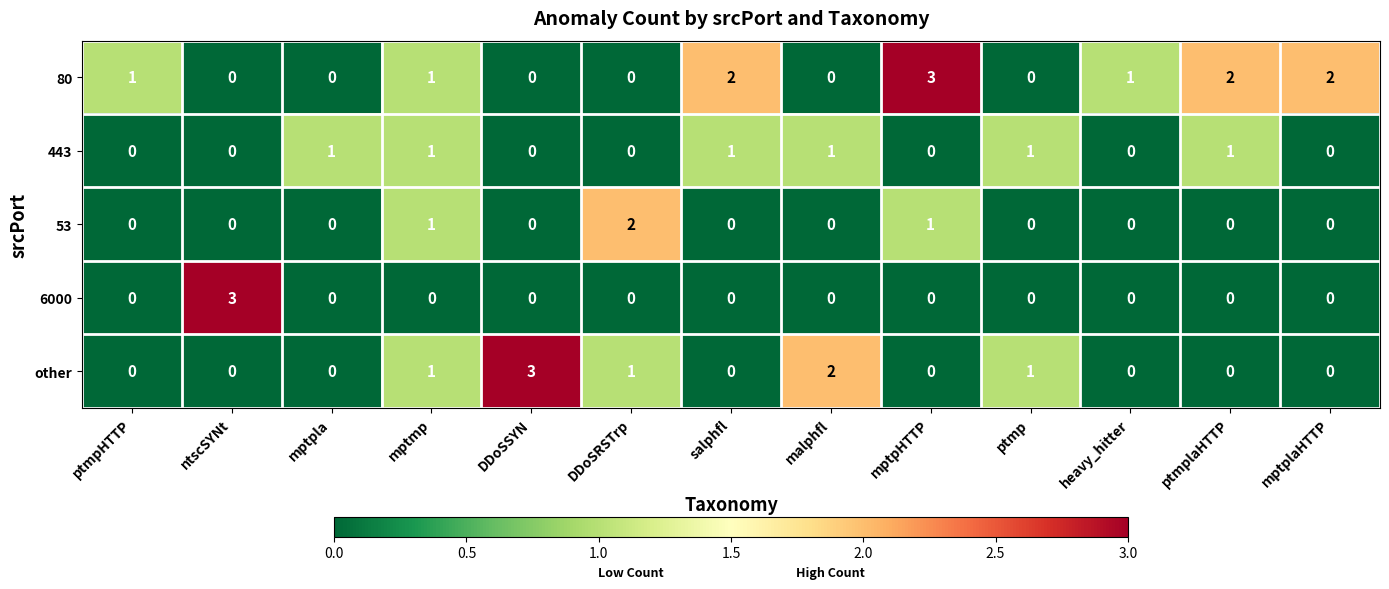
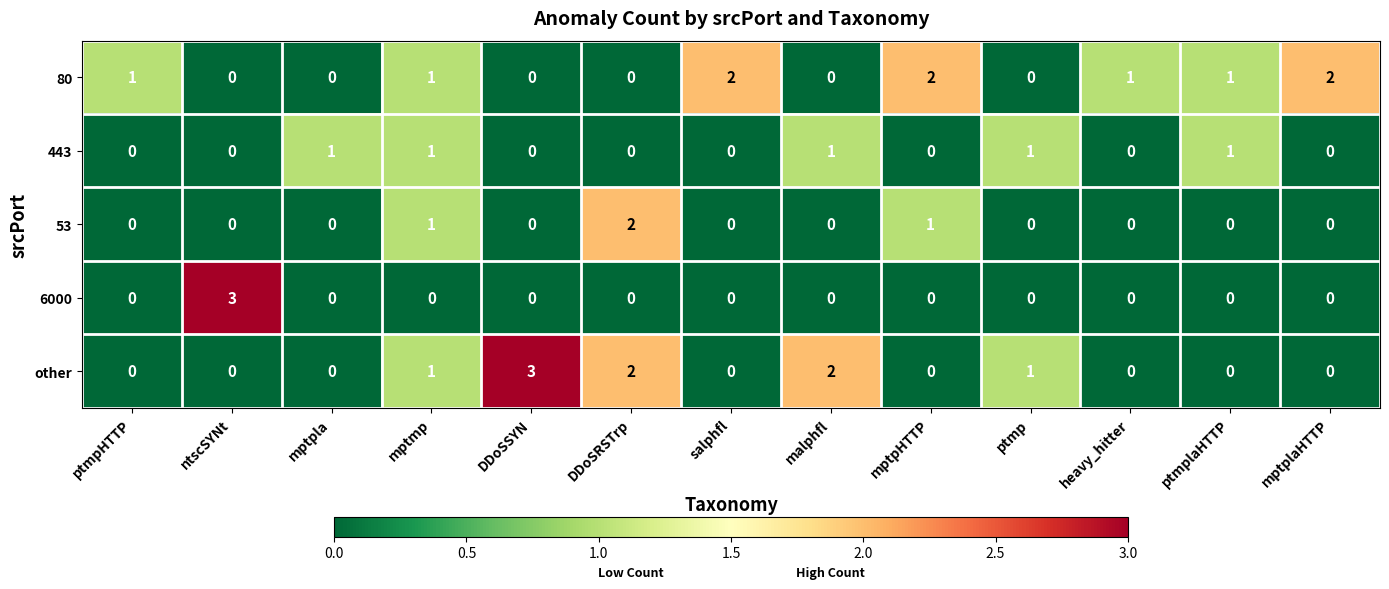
  {
    "80": {
      "ptmpHTTP": 1,
      "ntscSYNt": 0,
      "mptpla": 0,
      "mptmp": 1,
      "DDoSSYN": 0,
      "DDoSRSTrp": 0,
      "salphfl": 2,
      "malphfl": 0,
-     "mptpHTTP": 3,
+     "mptpHTTP": 2,
      "ptmp": 0,
      "heavy_hitter": 1,
-     "ptmplaHTTP": 2,
+     "ptmplaHTTP": 1,
      "mptplaHTTP": 2
    },
    "443": {
      "ptmpHTTP": 0,
      "ntscSYNt": 0,
      "mptpla": 1,
      "mptmp": 1,
      "DDoSSYN": 0,
      "DDoSRSTrp": 0,
-     "salphfl": 1,
+     "salphfl": 0,
      "malphfl": 1,
      "mptpHTTP": 0,
      "ptmp": 1,
      "heavy_hitter": 0,
      "ptmplaHTTP": 1,
      "mptplaHTTP": 0
    },
    "53": {
      "ptmpHTTP": 0,
      "ntscSYNt": 0,
      "mptpla": 0,
      "mptmp": 1,
      "DDoSSYN": 0,
      "DDoSRSTrp": 2,
      "salphfl": 0,
      "malphfl": 0,
      "mptpHTTP": 1,
      "ptmp": 0,
      "heavy_hitter": 0,
      "ptmplaHTTP": 0,
      "mptplaHTTP": 0
    },
    "6000": {
      "ptmpHTTP": 0,
      "ntscSYNt": 3,
      "mptpla": 0,
      "mptmp": 0,
      "DDoSSYN": 0,
      "DDoSRSTrp": 0,
      "salphfl": 0,
      "malphfl": 0,
      "mptpHTTP": 0,
      "ptmp": 0,
      "heavy_hitter": 0,
      "ptmplaHTTP": 0,
      "mptplaHTTP": 0
    },
    "other": {
      "ptmpHTTP": 0,
      "ntscSYNt": 0,
      "mptpla": 0,
      "mptmp": 1,
      "DDoSSYN": 3,
-     "DDoSRSTrp": 1,
+     "DDoSRSTrp": 2,
      "salphfl": 0,
      "malphfl": 2,
      "mptpHTTP": 0,
      "ptmp": 1,
      "heavy_hitter": 0,
      "ptmplaHTTP": 0,
      "mptplaHTTP": 0
    }
  }
